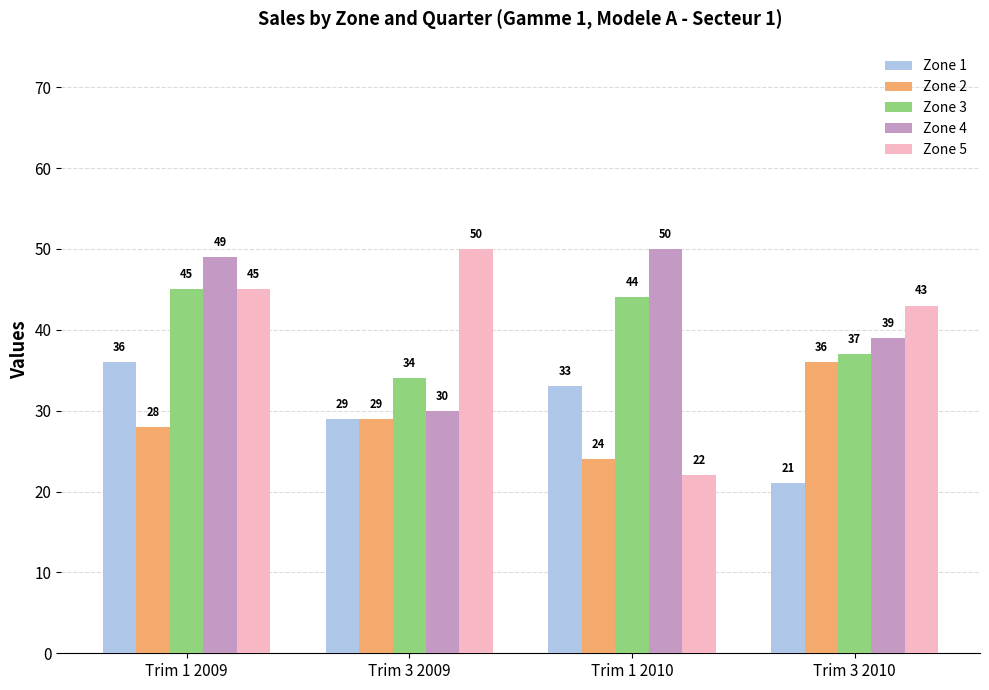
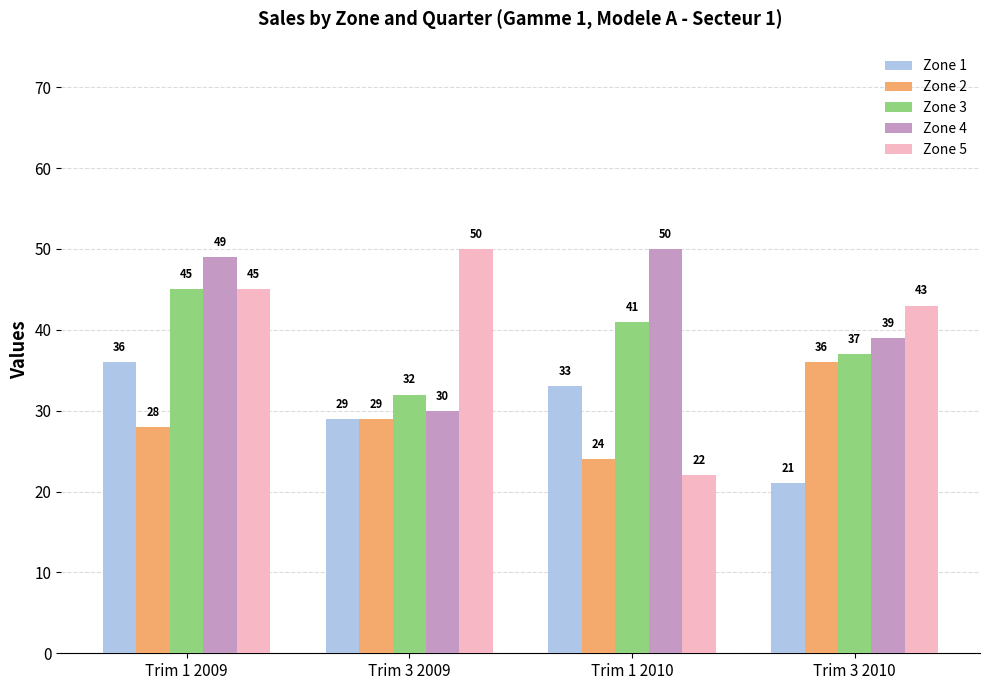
  {
    "Zone 1": {
      "Trim 1 2009": 36,
      "Trim 3 2009": 29,
      "Trim 1 2010": 33,
      "Trim 3 2010": 21
    },
    "Zone 2": {
      "Trim 1 2009": 28,
      "Trim 3 2009": 29,
      "Trim 1 2010": 24,
      "Trim 3 2010": 36
    },
    "Zone 3": {
      "Trim 1 2009": 45,
-     "Trim 3 2009": 34,
-     "Trim 1 2010": 44,
+     "Trim 3 2009": 32,
+     "Trim 1 2010": 41,
      "Trim 3 2010": 37
    }
  }
